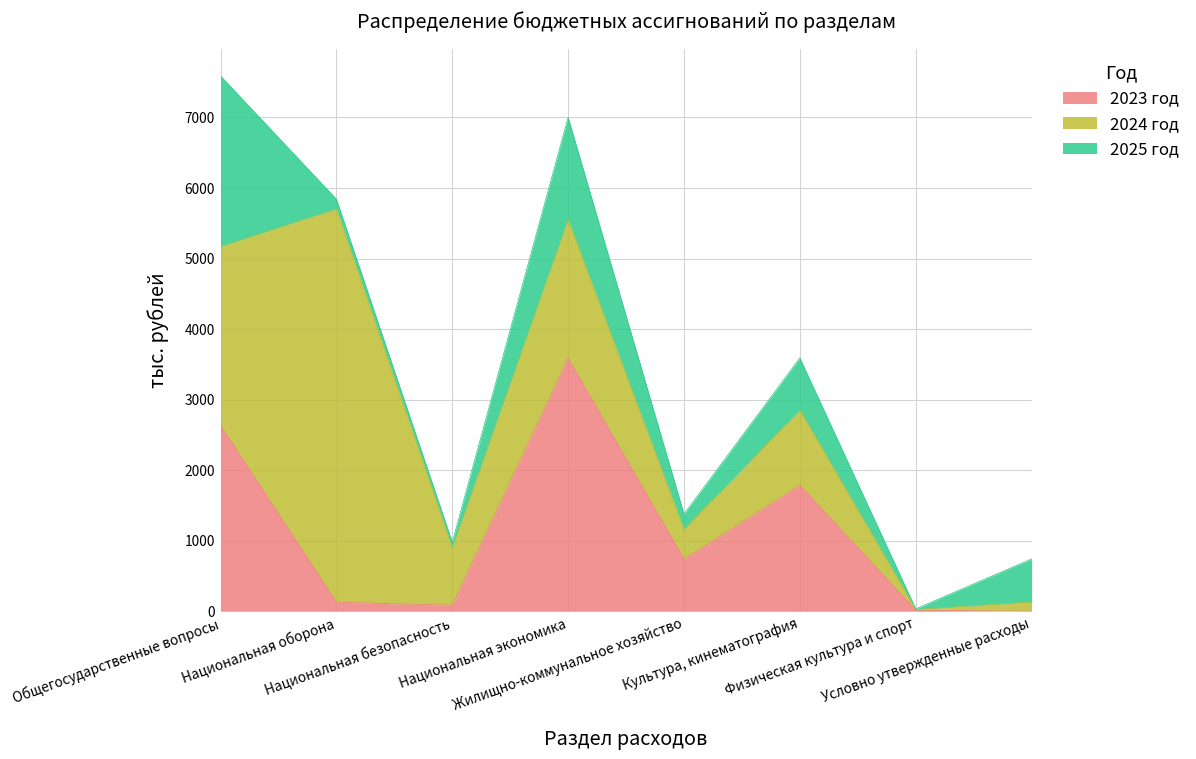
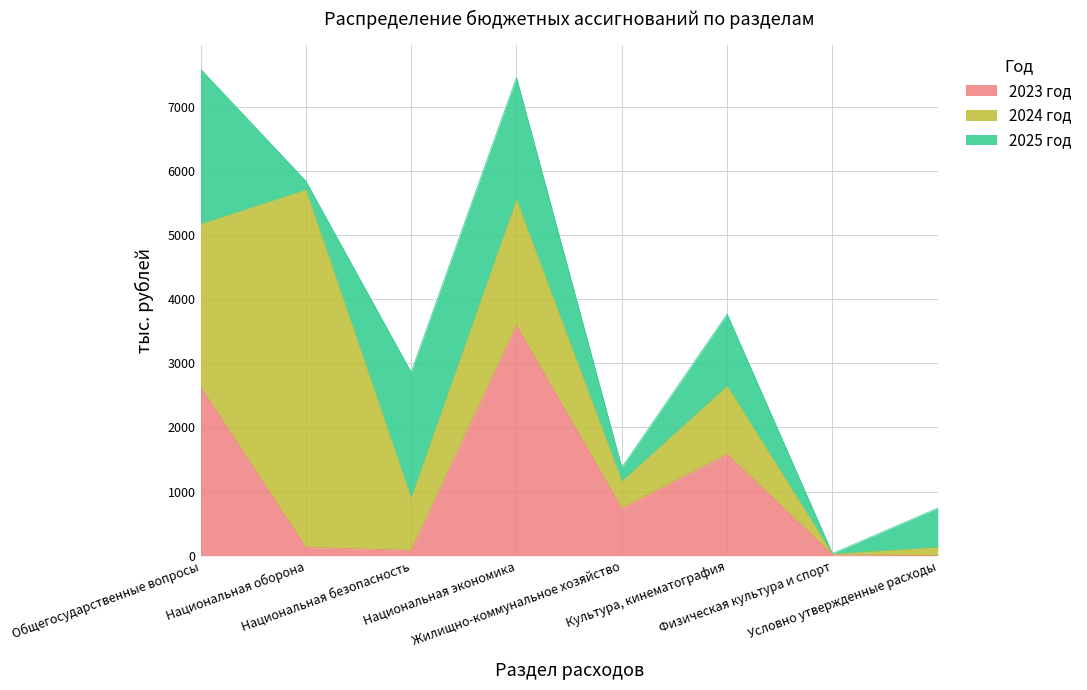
  {
    "2023 год": {
      "Общегосударственные вопросы": 2600,
      "Национальная оборона": 100,
      "Национальная безопасность": 100,
      "Национальная экономика": 3600,
      "Жилищно-коммунальное хозяйство": 700,
-     "Культура, кинематография": 1800,
+     "Культура, кинематография": 1600,
      "Условно утвержденные расходы": 0
    },
    "2024 год": {
      "Общегосударственные вопросы": 2500,
      "Национальная оборона": 5600,
      "Национальная безопасность": 800,
      "Национальная экономика": 2000,
      "Жилищно-коммунальное хозяйство": 400,
      "Культура, кинематография": 1100,
      "Условно утвержденные расходы": 100
    },
    "2025 год": {
      "Общегосударственные вопросы": 2400,
      "Национальная оборона": 100,
-     "Национальная безопасность": 100,
-     "Национальная экономика": 1500,
+     "Национальная безопасность": 2000,
+     "Национальная экономика": 1900,
      "Жилищно-коммунальное хозяйство": 200,
-     "Культура, кинематография": 700,
+     "Культура, кинематография": 1100,
      "Условно утвержденные расходы": 600
    }
  }
